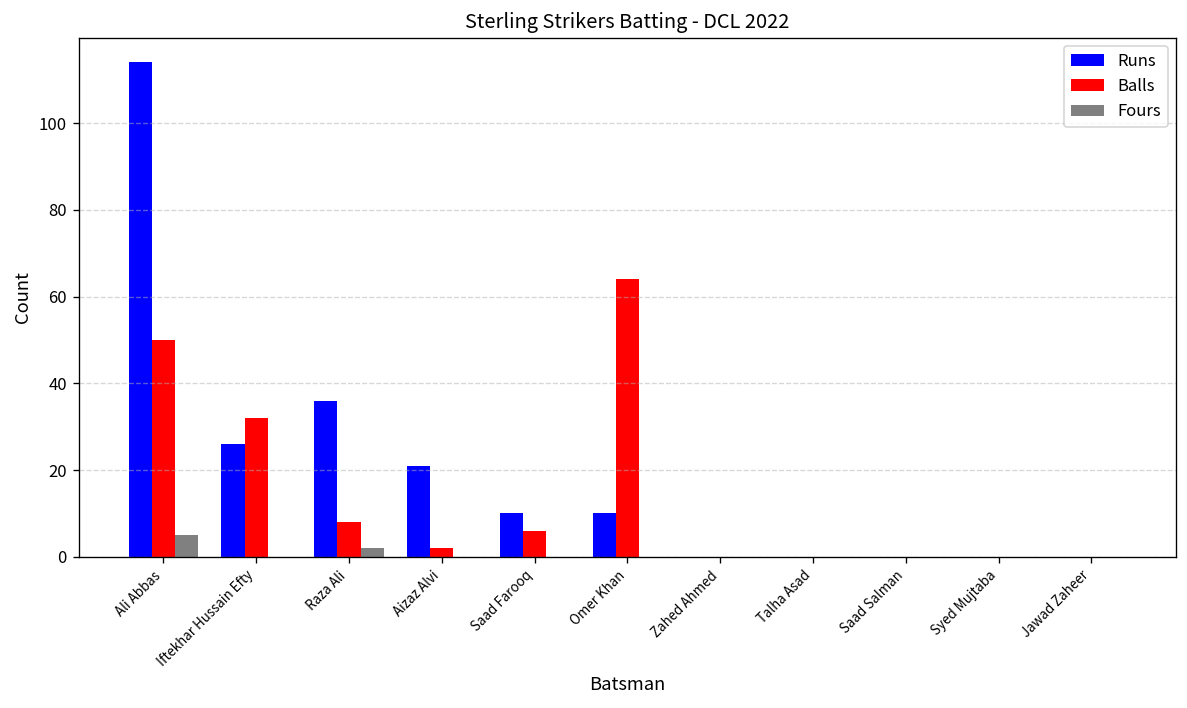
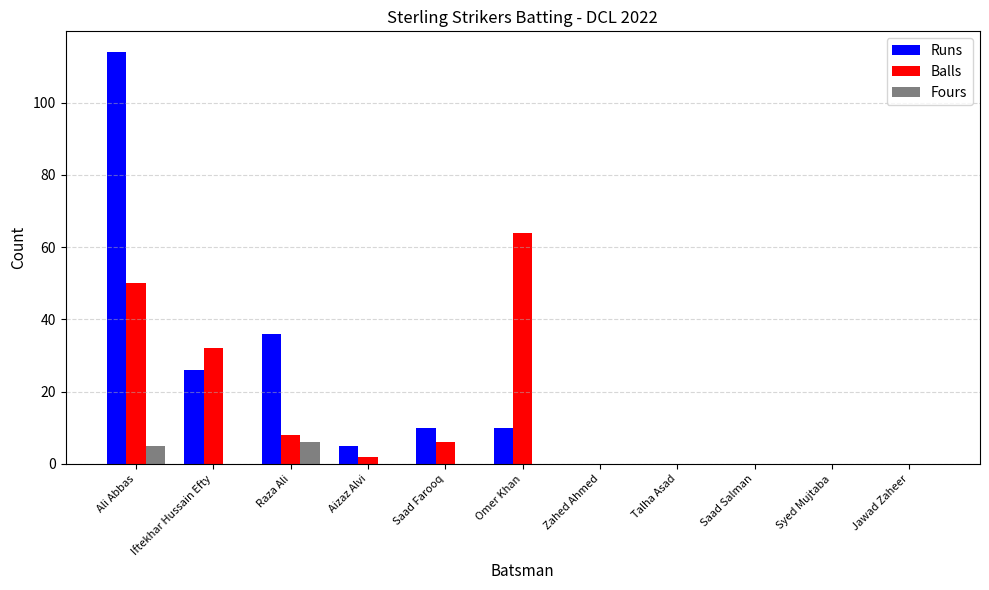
  {
    "Runs": {
      "Ali Abbas": 114,
      "Iftekhar Hussain Efty": 26,
      "Raza Ali": 36,
-     "Aizaz Alvi": 21,
+     "Aizaz Alvi": 5,
      "Saad Farooq": 10,
      "Omer Khan": 10,
      "Zahed Ahmed": 0,
      "Talha Asad": 0,
      "Saad Salman": 0,
      "Syed Mujtaba": 0,
      "Jawad Zaheer": 0
    },
    "Balls": {
      "Ali Abbas": 50,
      "Iftekhar Hussain Efty": 32,
      "Raza Ali": 8,
      "Aizaz Alvi": 2,
      "Saad Farooq": 6,
      "Omer Khan": 64,
      "Zahed Ahmed": 0,
      "Talha Asad": 0,
      "Saad Salman": 0,
      "Syed Mujtaba": 0,
      "Jawad Zaheer": 0
    },
    "Fours": {
      "Ali Abbas": 5,
      "Iftekhar Hussain Efty": 0,
-     "Raza Ali": 2,
+     "Raza Ali": 6,
      "Aizaz Alvi": 0,
      "Saad Farooq": 0,
      "Omer Khan": 0,
      "Zahed Ahmed": 0,
      "Talha Asad": 0,
      "Saad Salman": 0,
      "Syed Mujtaba": 0,
      "Jawad Zaheer": 0
    }
  }
